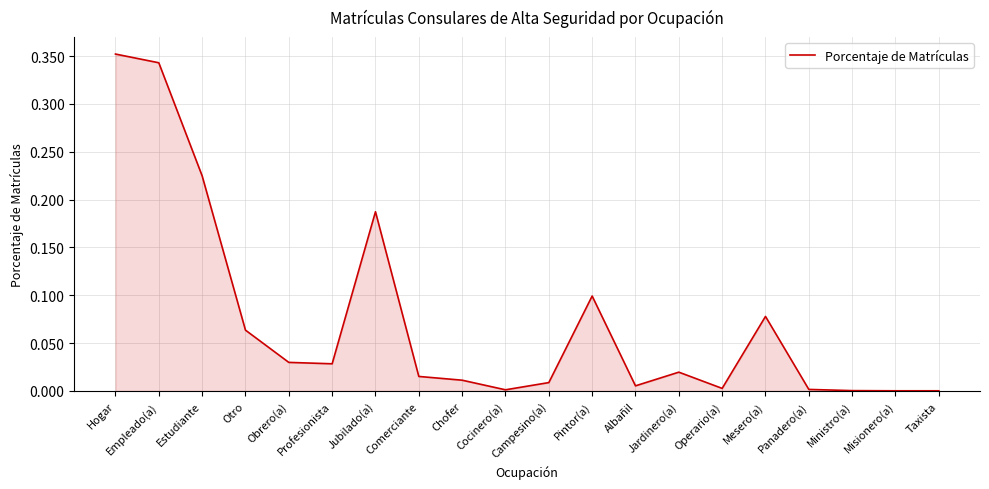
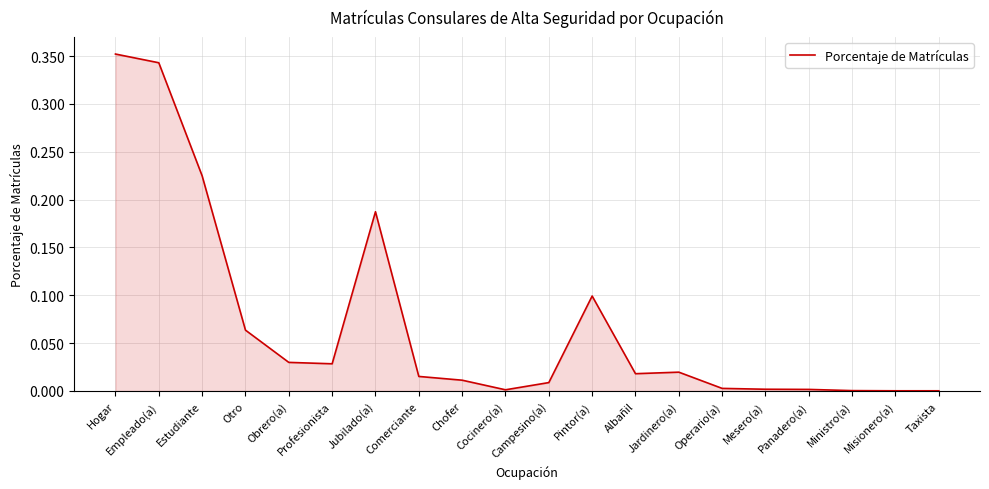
  {
    "Hogar": 0.35,
    "Empleado(a)": 0.34,
    "Estudiante": 0.22,
    "Otro": 0.06,
    "Obrero(a)": 0.03,
    "Profesionista": 0.03,
    "Jubilado(a)": 0.19,
    "Comerciante": 0.02,
    "Chofer": 0.01,
    "Cocinero(a)": 0.00,
    "Campesino(a)": 0.01,
    "Pintor(a)": 0.10,
-   "Albañil": 0.01,
+   "Albañil": 0.02,
    "Jardinero(a)": 0.02,
    "Operario(a)": 0.00,
-   "Mesero(a)": 0.08,
+   "Mesero(a)": 0.00,
    "Panadero(a)": 0.00,
    "Ministro(a)": 0.00,
    "Misionero(a)": 0.00,
    "Taxista": 0.00
  }
